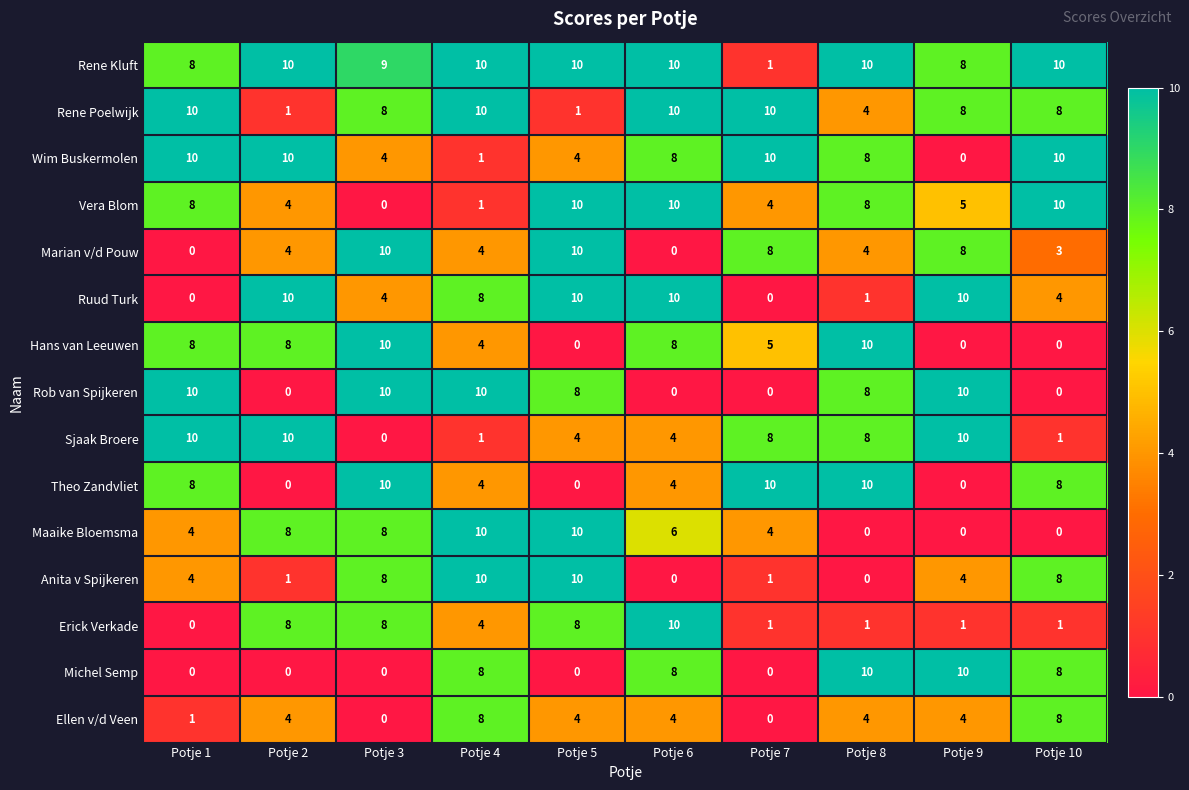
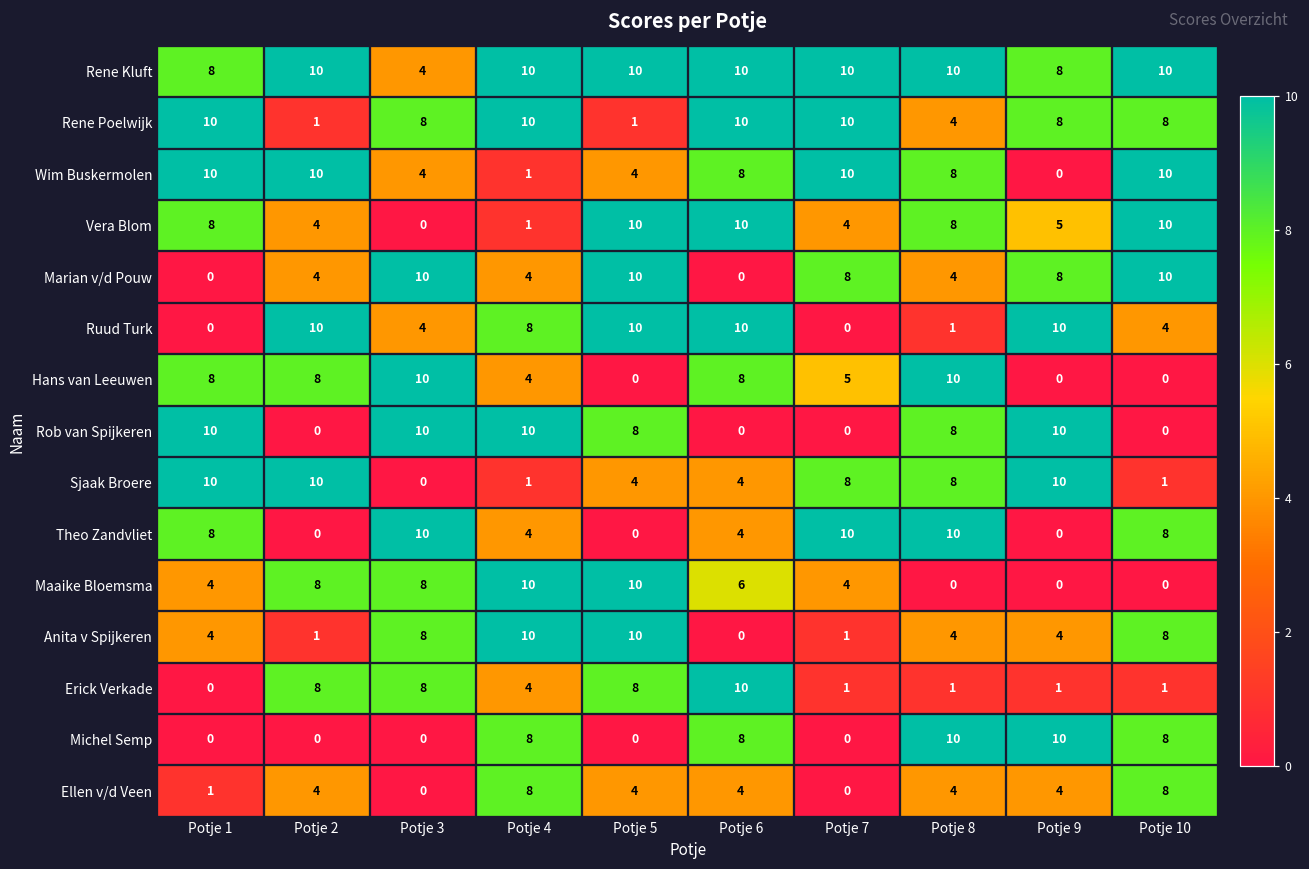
  {
    "Rene Kluft": {
      "Potje 1": 8,
      "Potje 2": 10,
-     "Potje 3": 9,
+     "Potje 3": 4,
      "Potje 4": 10,
      "Potje 5": 10,
      "Potje 6": 10,
-     "Potje 7": 1,
+     "Potje 7": 10,
      "Potje 8": 10,
      "Potje 9": 8,
      "Potje 10": 10
    },
    "Rene Poelwijk": {
      "Potje 1": 10,
      "Potje 2": 1,
      "Potje 3": 8,
      "Potje 4": 10,
      "Potje 5": 1,
      "Potje 6": 10,
      "Potje 7": 10,
      "Potje 8": 4,
      "Potje 9": 8,
      "Potje 10": 8
    },
    "Wim Buskermolen": {
      "Potje 1": 10,
      "Potje 2": 10,
      "Potje 3": 4,
      "Potje 4": 1,
      "Potje 5": 4,
      "Potje 6": 8,
      "Potje 7": 10,
      "Potje 8": 8,
      "Potje 9": 0,
      "Potje 10": 10
    },
    "Vera Blom": {
      "Potje 1": 8,
      "Potje 2": 4,
      "Potje 3": 0,
      "Potje 4": 1,
      "Potje 5": 10,
      "Potje 6": 10,
      "Potje 7": 4,
      "Potje 8": 8,
      "Potje 9": 5,
      "Potje 10": 10
    },
    "Marian v/d Pouw": {
      "Potje 1": 0,
      "Potje 2": 4,
      "Potje 3": 10,
      "Potje 4": 4,
      "Potje 5": 10,
      "Potje 6": 0,
      "Potje 7": 8,
      "Potje 8": 4,
      "Potje 9": 8,
-     "Potje 10": 3
+     "Potje 10": 10
    },
    "Ruud Turk": {
      "Potje 1": 0,
      "Potje 2": 10,
      "Potje 3": 4,
      "Potje 4": 8,
      "Potje 5": 10,
      "Potje 6": 10,
      "Potje 7": 0,
      "Potje 8": 1,
      "Potje 9": 10,
      "Potje 10": 4
    },
    "Hans van Leeuwen": {
      "Potje 1": 8,
      "Potje 2": 8,
      "Potje 3": 10,
      "Potje 4": 4,
      "Potje 5": 0,
      "Potje 6": 8,
      "Potje 7": 5,
      "Potje 8": 10,
      "Potje 9": 0,
      "Potje 10": 0
    },
    "Rob van Spijkeren": {
      "Potje 1": 10,
      "Potje 2": 0,
      "Potje 3": 10,
      "Potje 4": 10,
      "Potje 5": 8,
      "Potje 6": 0,
      "Potje 7": 0,
      "Potje 8": 8,
      "Potje 9": 10,
      "Potje 10": 0
    },
    "Sjaak Broere": {
      "Potje 1": 10,
      "Potje 2": 10,
      "Potje 3": 0,
      "Potje 4": 1,
      "Potje 5": 4,
      "Potje 6": 4,
      "Potje 7": 8,
      "Potje 8": 8,
      "Potje 9": 10,
      "Potje 10": 1
    },
    "Theo Zandvliet": {
      "Potje 1": 8,
      "Potje 2": 0,
      "Potje 3": 10,
      "Potje 4": 4,
      "Potje 5": 0,
      "Potje 6": 4,
      "Potje 7": 10,
      "Potje 8": 10,
      "Potje 9": 0,
      "Potje 10": 8
    },
    "Maaike Bloemsma": {
      "Potje 1": 4,
      "Potje 2": 8,
      "Potje 3": 8,
      "Potje 4": 10,
      "Potje 5": 10,
      "Potje 6": 6,
      "Potje 7": 4,
      "Potje 8": 0,
      "Potje 9": 0,
      "Potje 10": 0
    },
    "Anita v Spijkeren": {
      "Potje 1": 4,
      "Potje 2": 1,
      "Potje 3": 8,
      "Potje 4": 10,
      "Potje 5": 10,
      "Potje 6": 0,
      "Potje 7": 1,
-     "Potje 8": 0,
+     "Potje 8": 4,
      "Potje 9": 4,
      "Potje 10": 8
    },
    "Erick Verkade": {
      "Potje 1": 0,
      "Potje 2": 8,
      "Potje 3": 8,
      "Potje 4": 4,
      "Potje 5": 8,
      "Potje 6": 10,
      "Potje 7": 1,
      "Potje 8": 1,
      "Potje 9": 1,
      "Potje 10": 1
    },
    "Michel Semp": {
      "Potje 1": 0,
      "Potje 2": 0,
      "Potje 3": 0,
      "Potje 4": 8,
      "Potje 5": 0,
      "Potje 6": 8,
      "Potje 7": 0,
      "Potje 8": 10,
      "Potje 9": 10,
      "Potje 10": 8
    },
    "Ellen v/d Veen": {
      "Potje 1": 1,
      "Potje 2": 4,
      "Potje 3": 0,
      "Potje 4": 8,
      "Potje 5": 4,
      "Potje 6": 4,
      "Potje 7": 0,
      "Potje 8": 4,
      "Potje 9": 4,
      "Potje 10": 8
    }
  }
